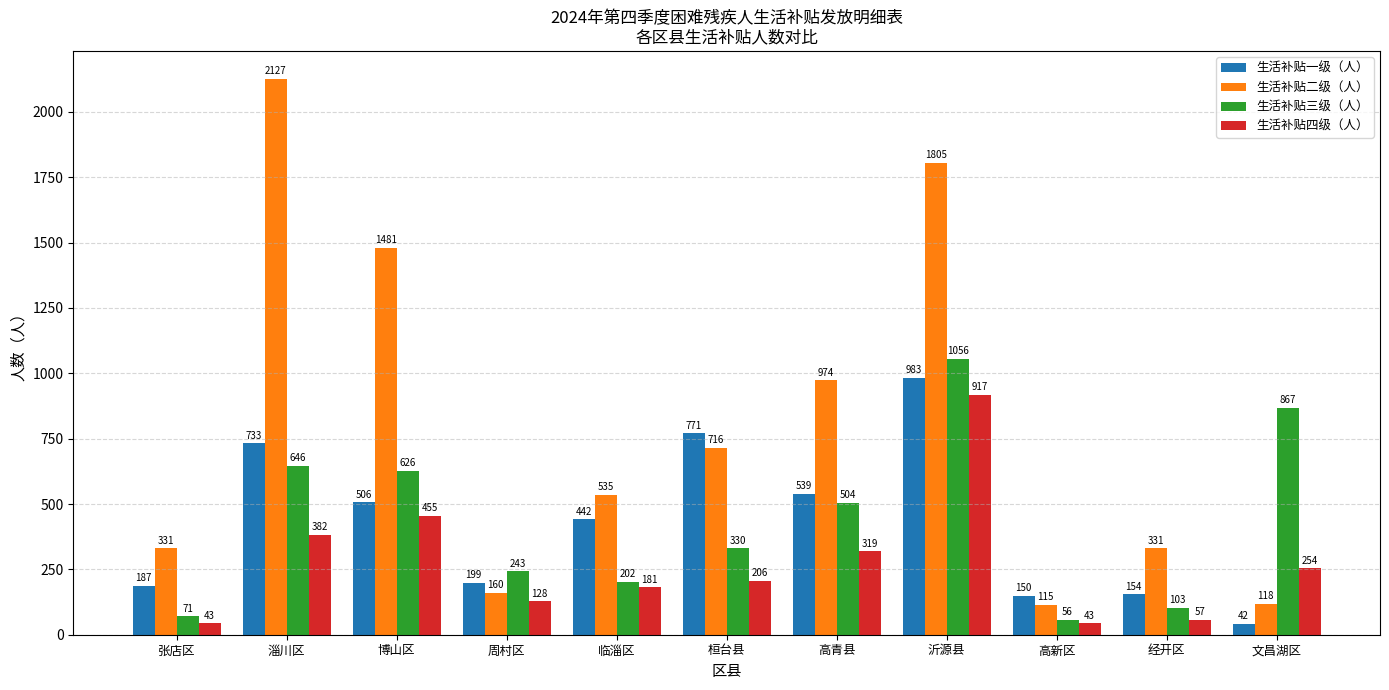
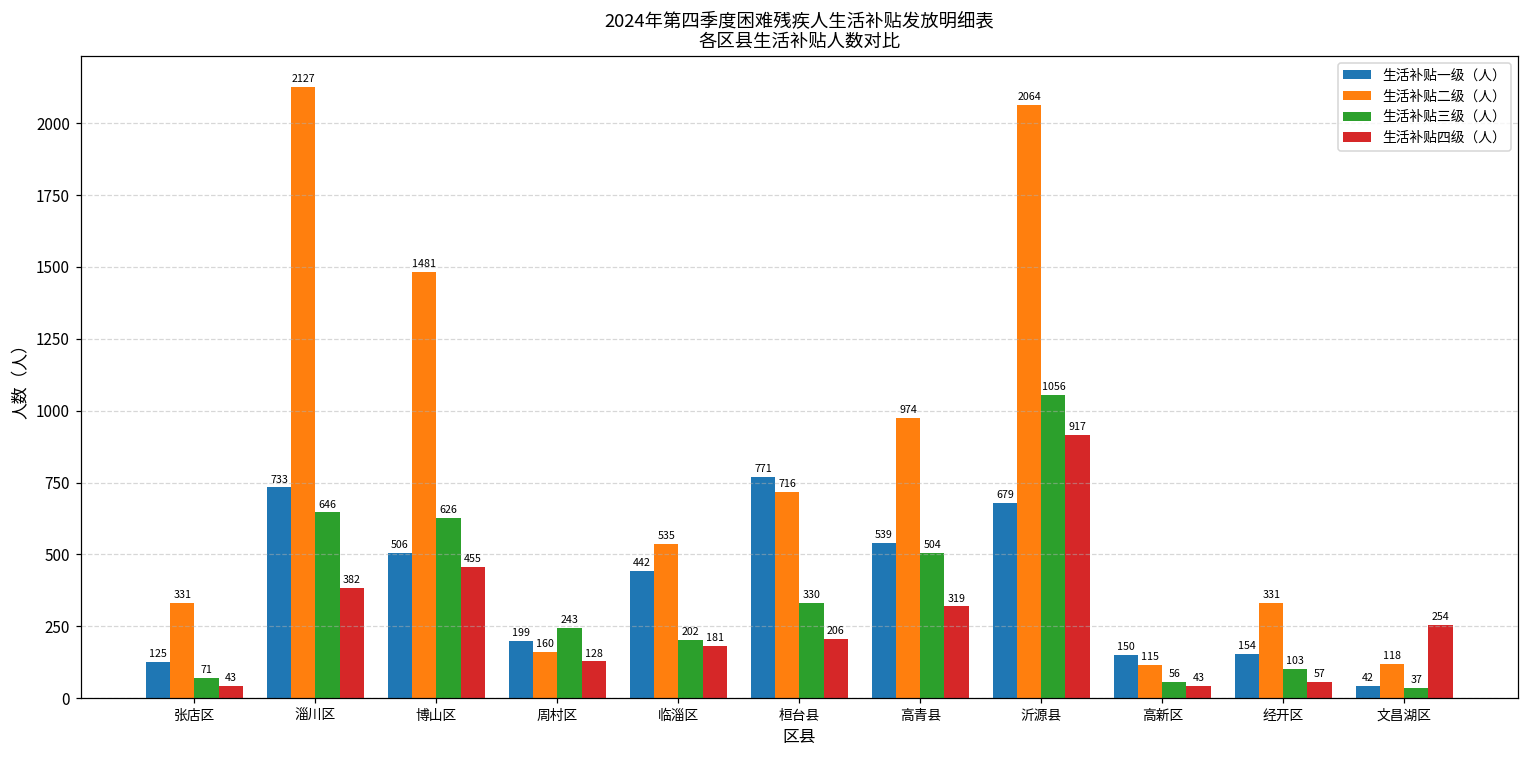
  {
    "生活补贴一级（人）": {
-     "张店区": 187,
+     "张店区": 125,
      "淄川区": 733,
      "博山区": 506,
      "周村区": 199,
      "临淄区": 442,
      "桓台县": 771,
      "高青县": 539,
-     "沂源县": 983,
+     "沂源县": 679,
      "高新区": 150,
      "经开区": 154,
      "文昌湖区": 42
    },
    "生活补贴二级（人）": {
      "张店区": 331,
      "淄川区": 2127,
      "博山区": 1481,
      "周村区": 160,
      "临淄区": 535,
      "桓台县": 716,
      "高青县": 974,
-     "沂源县": 1805,
+     "沂源县": 2064,
      "高新区": 115,
      "经开区": 331,
      "文昌湖区": 118
    },
    "生活补贴三级（人）": {
      "张店区": 71,
      "淄川区": 646,
      "博山区": 626,
      "周村区": 243,
      "临淄区": 202,
      "桓台县": 330,
      "高青县": 504,
      "沂源县": 1056,
      "高新区": 56,
      "经开区": 103,
-     "文昌湖区": 867
+     "文昌湖区": 37
    },
    "生活补贴四级（人）": {
      "张店区": 43,
      "淄川区": 382,
      "博山区": 455,
      "周村区": 128,
      "临淄区": 181,
      "桓台县": 206,
      "高青县": 319,
      "沂源县": 917,
      "高新区": 43,
      "经开区": 57,
      "文昌湖区": 254
    }
  }
